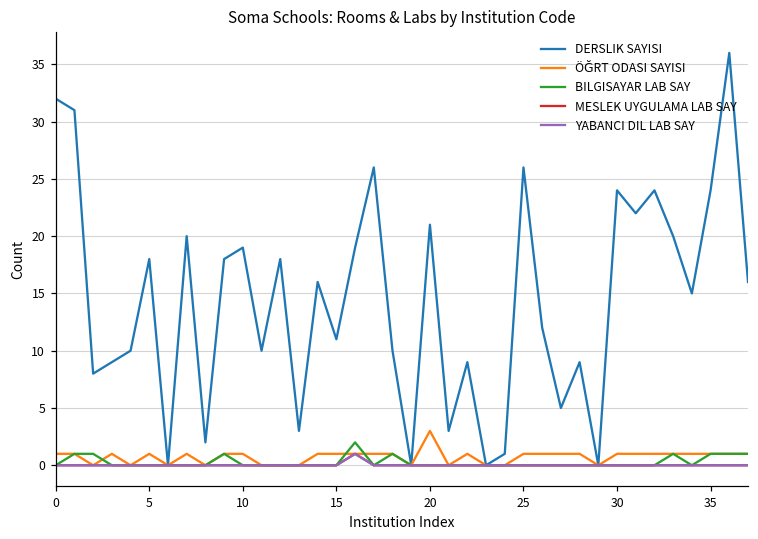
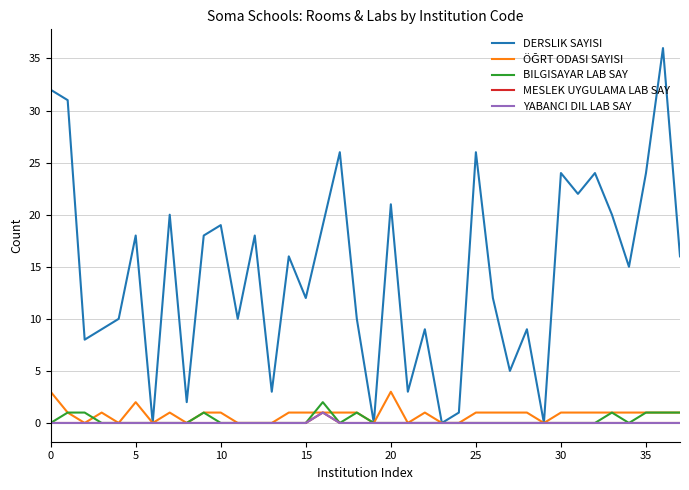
  {
    "DERSLIK SAYISI": {
      "0": 32,
      "5": 18,
      "10": 19,
-     "15": 11,
+     "15": 12,
      "20": 21,
      "25": 26,
      "30": 24,
      "35": 24
    },
    "ÖĞRT ODASI SAYISI": {
-     "0": 1,
-     "5": 1,
+     "0": 3,
+     "5": 2,
      "10": 1,
      "15": 1,
      "20": 3,
      "25": 1,
      "30": 1
    },
    "YABANCI DIL LAB SAY": {
      "35": 0
    }
  }
